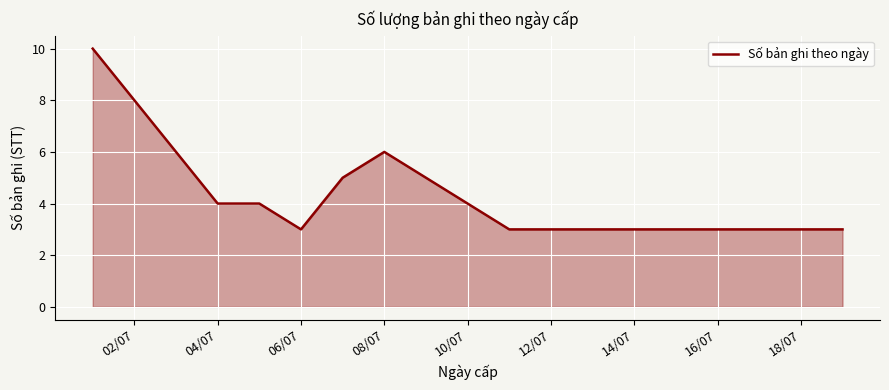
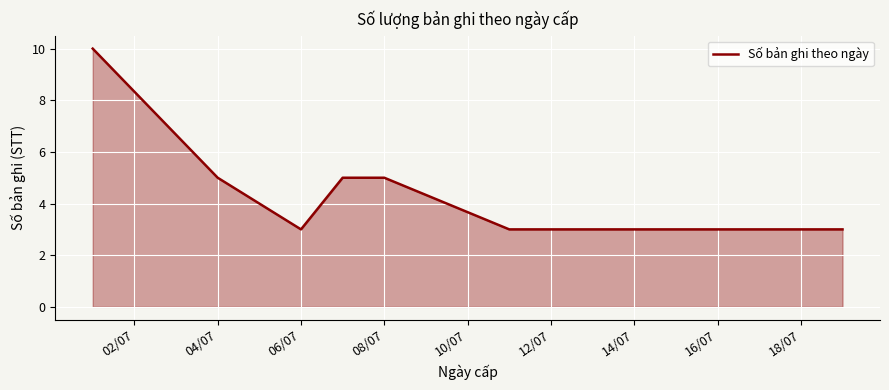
  {
-   "04/07": 4,
+   "04/07": 5,
    "06/07": 3,
-   "08/07": 6,
+   "08/07": 5,
    "12/07": 3,
    "14/07": 3,
    "18/07": 3
  }
